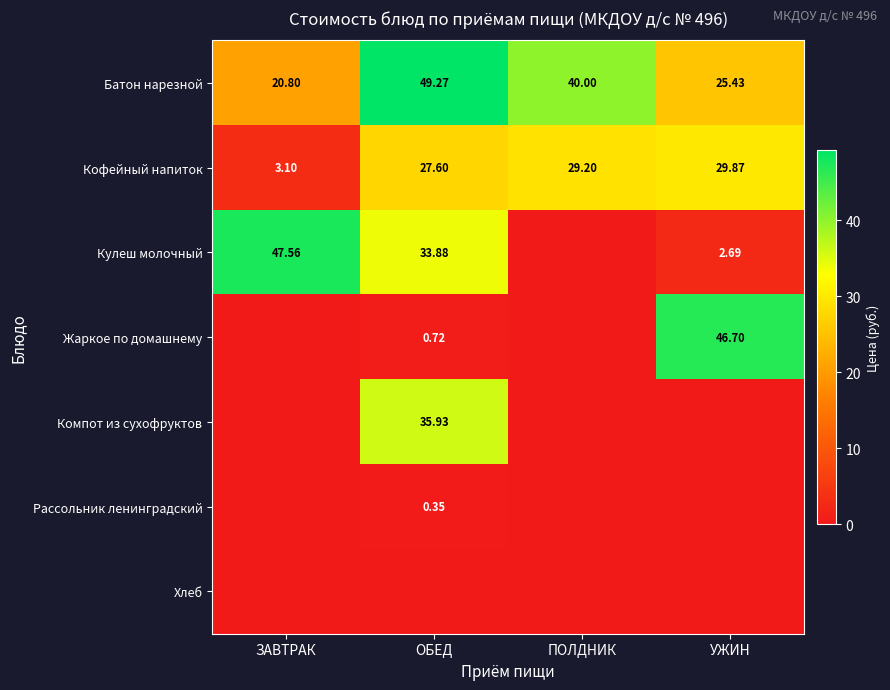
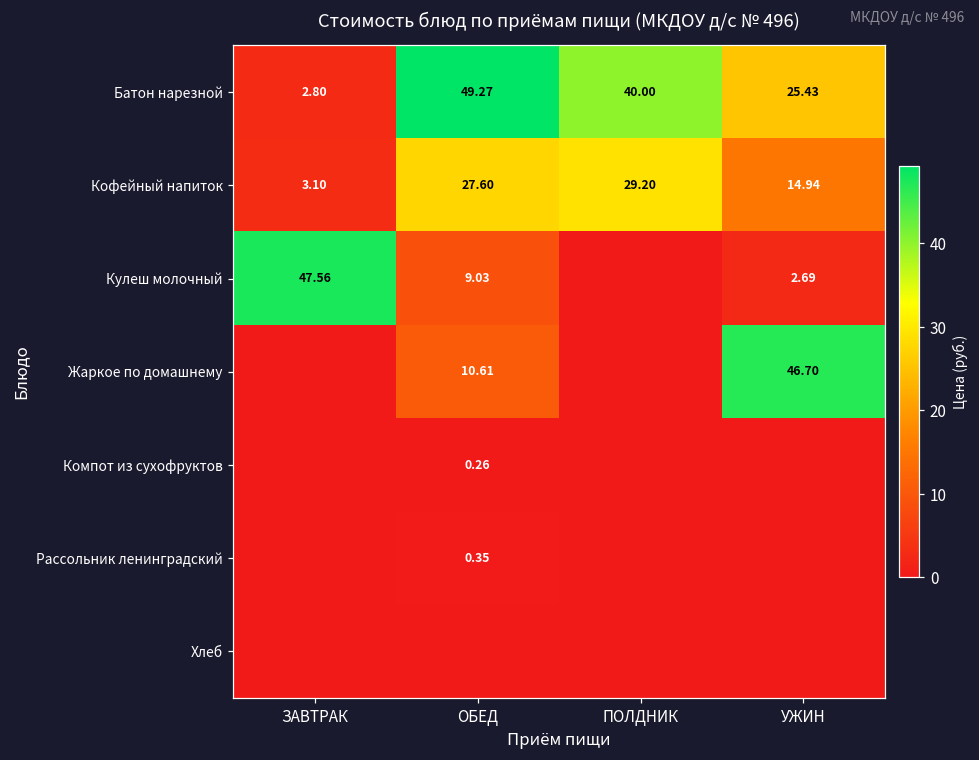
  {
    "Батон нарезной": {
-     "ЗАВТРАК": 20.80,
+     "ЗАВТРАК": 2.80,
      "ОБЕД": 49.27,
      "ПОЛДНИК": 40.00,
      "УЖИН": 25.43
    },
    "Кофейный напиток": {
      "ЗАВТРАК": 3.10,
      "ОБЕД": 27.60,
      "ПОЛДНИК": 29.20,
-     "УЖИН": 29.87
+     "УЖИН": 14.94
    },
    "Кулеш молочный": {
      "ЗАВТРАК": 47.56,
-     "ОБЕД": 33.88,
+     "ОБЕД": 9.03,
      "УЖИН": 2.69
    },
    "Жаркое по домашнему": {
-     "ОБЕД": 0.72,
+     "ОБЕД": 10.61,
      "УЖИН": 46.70
    },
    "Компот из сухофруктов": {
-     "ОБЕД": 35.93
+     "ОБЕД": 0.26
    },
    "Рассольник ленинградский": {
      "ОБЕД": 0.35
    }
  }
